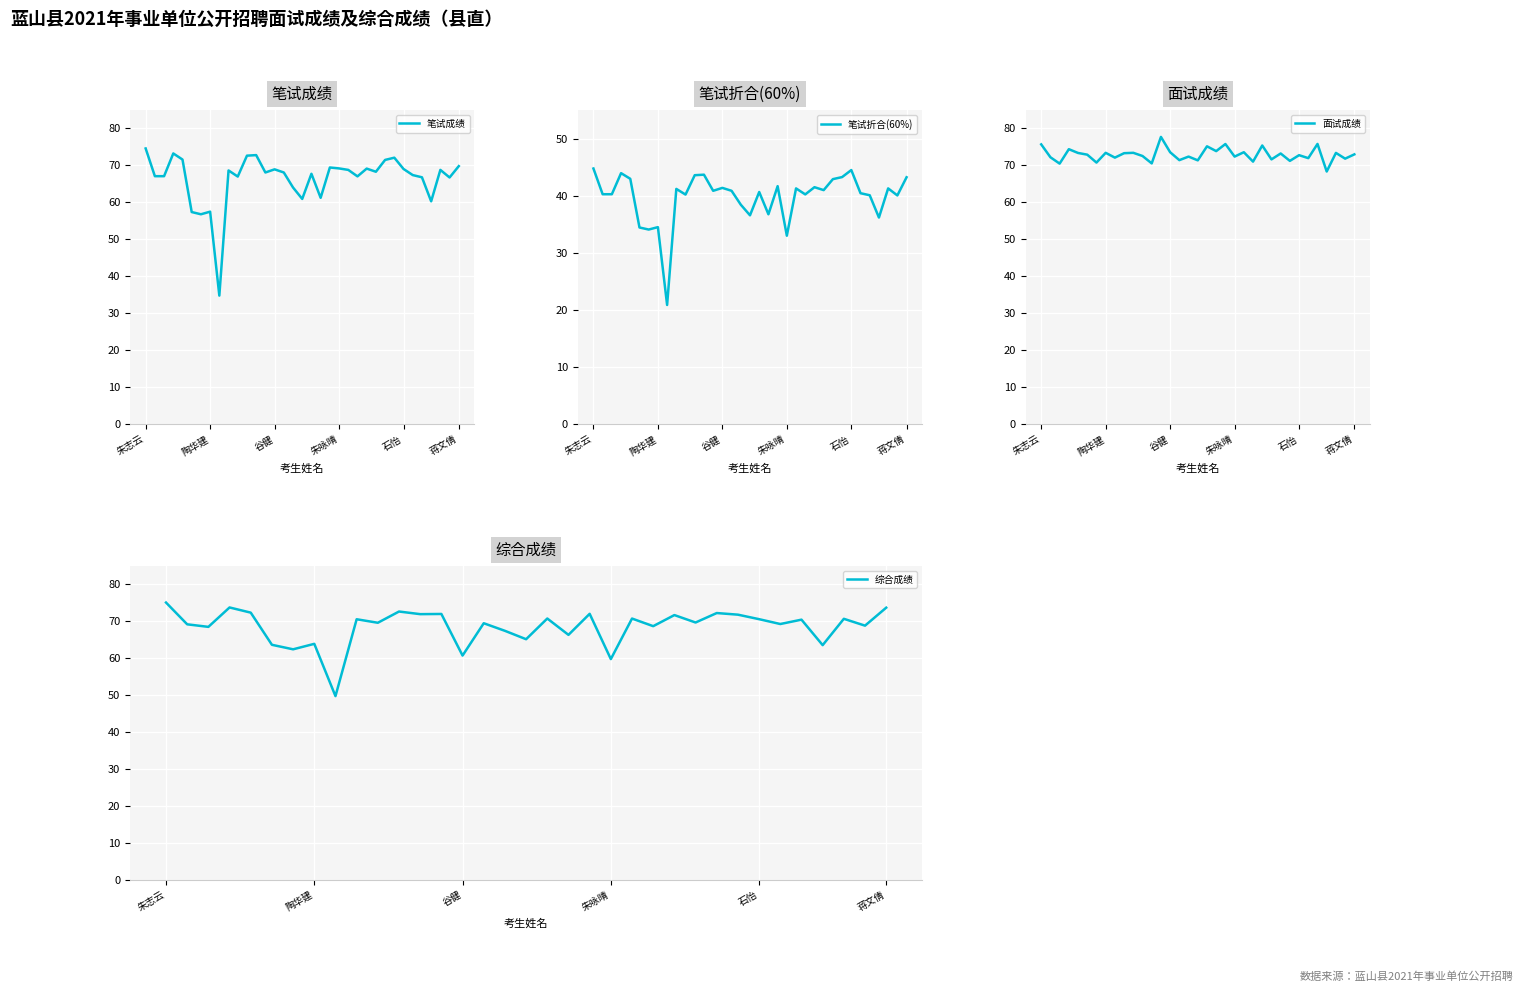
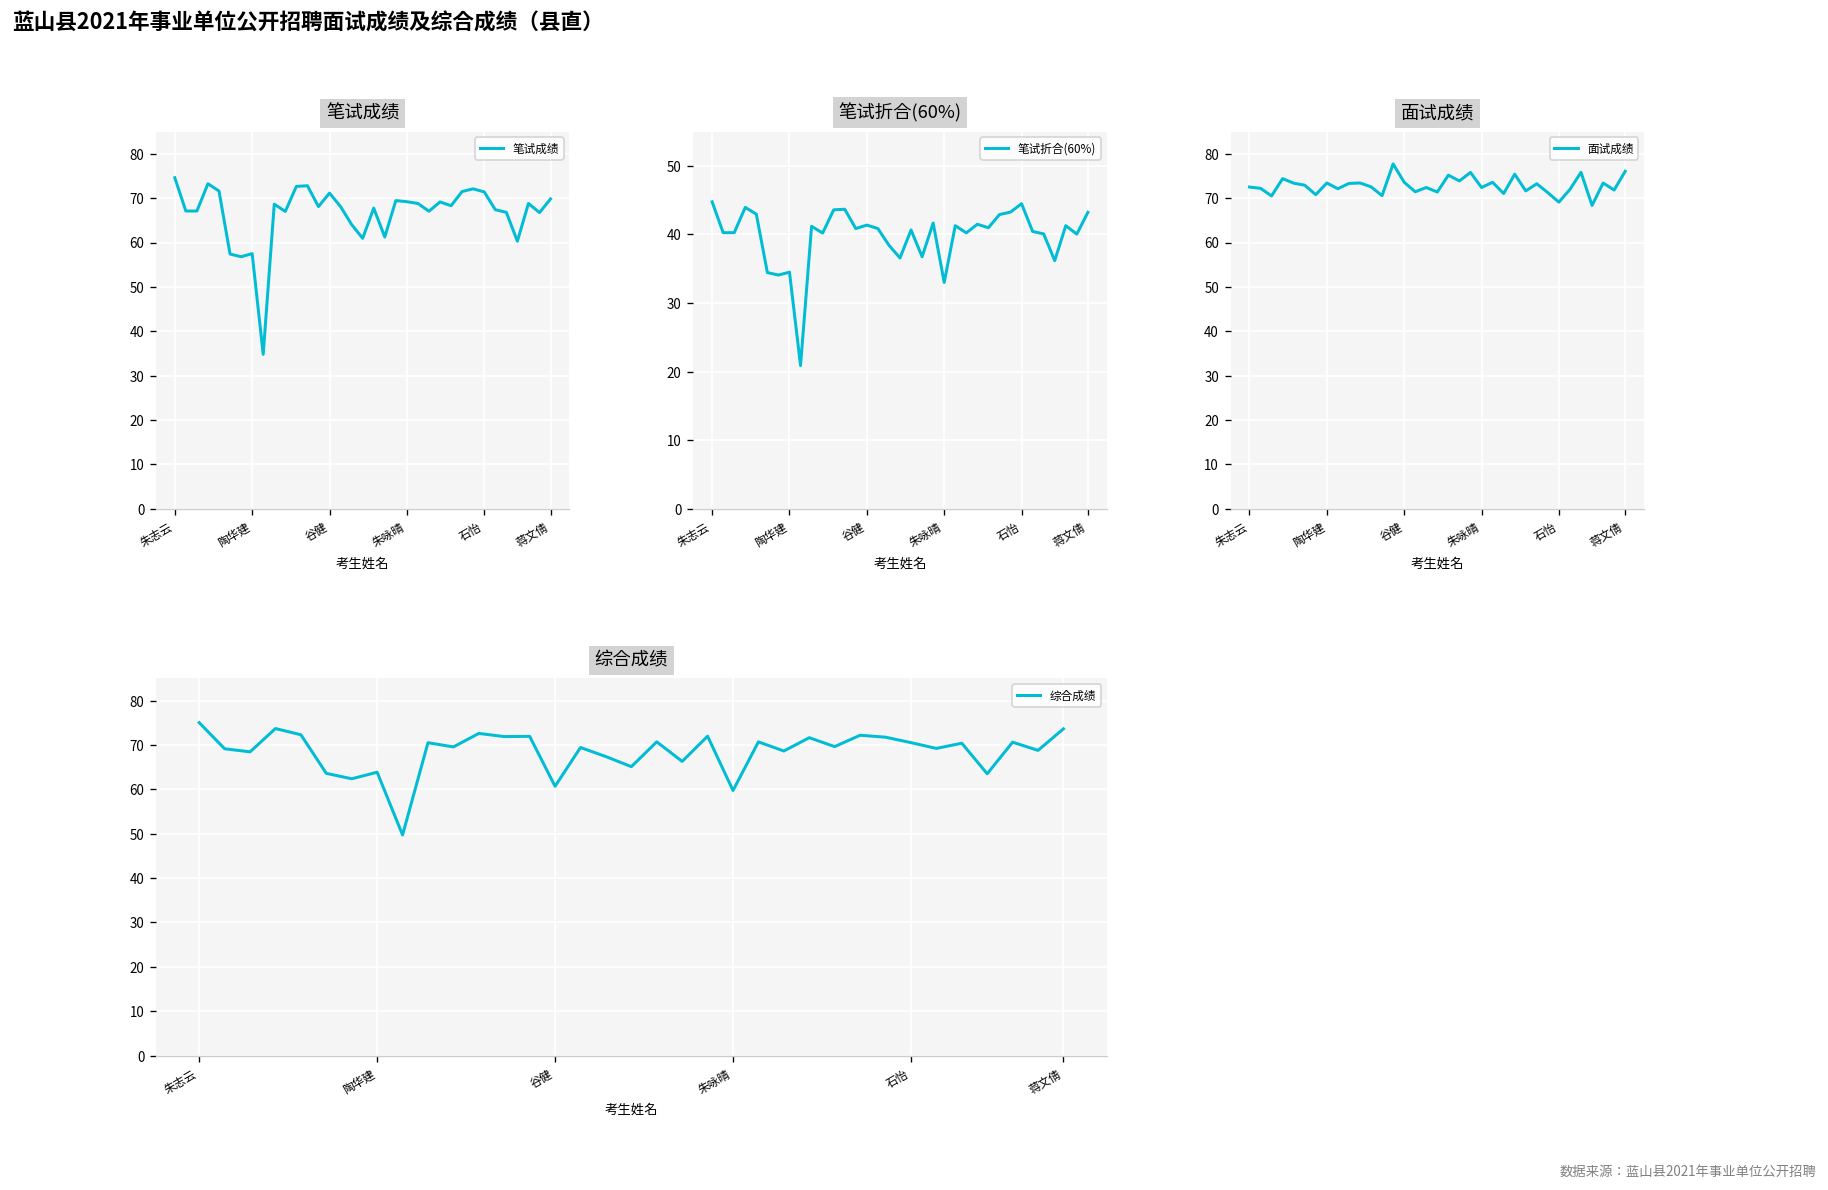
  {
    "笔试成绩": {
      "朱志云": 75,
      "陶华建": 58,
-     "谷健": 69,
+     "谷健": 71,
      "朱咏晴": 69,
-     "石怡": 69,
+     "石怡": 71,
      "蒋文倩": 70
    },
    "笔试折合(60%)": {
      "朱志云": 45,
      "陶华建": 35,
      "谷健": 41,
      "朱咏晴": 33,
      "石怡": 44,
      "蒋文倩": 43
    },
    "面试成绩": {
-     "朱志云": 76,
+     "朱志云": 73,
      "陶华建": 73,
      "谷健": 74,
      "朱咏晴": 72,
-     "石怡": 73,
-     "蒋文倩": 73
+     "石怡": 69,
+     "蒋文倩": 76
    },
    "综合成绩": {
      "朱志云": 75,
      "陶华建": 64,
      "谷健": 61,
      "朱咏晴": 60,
      "石怡": 71,
      "蒋文倩": 74
    }
  }
